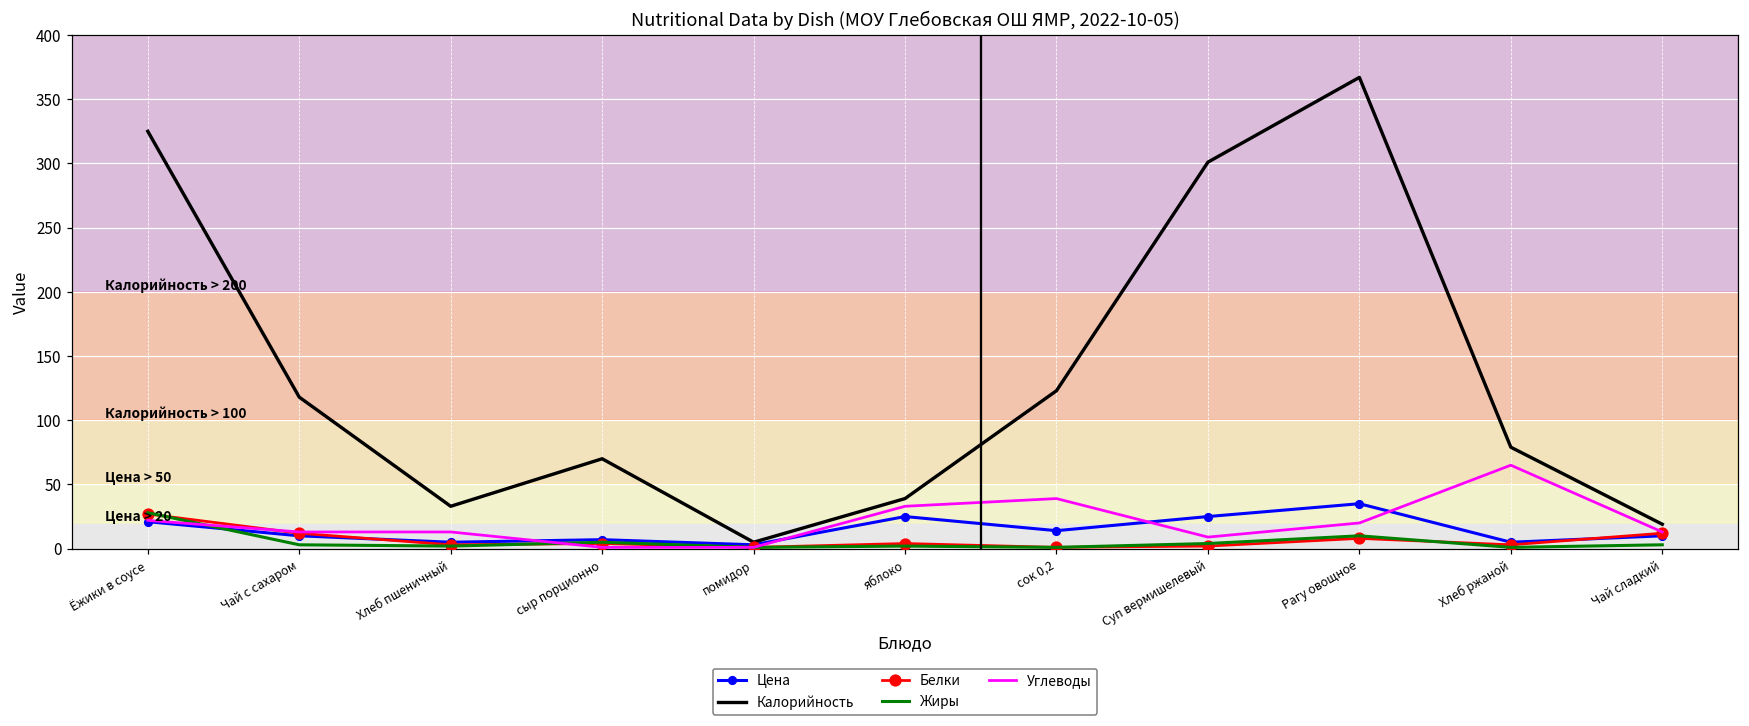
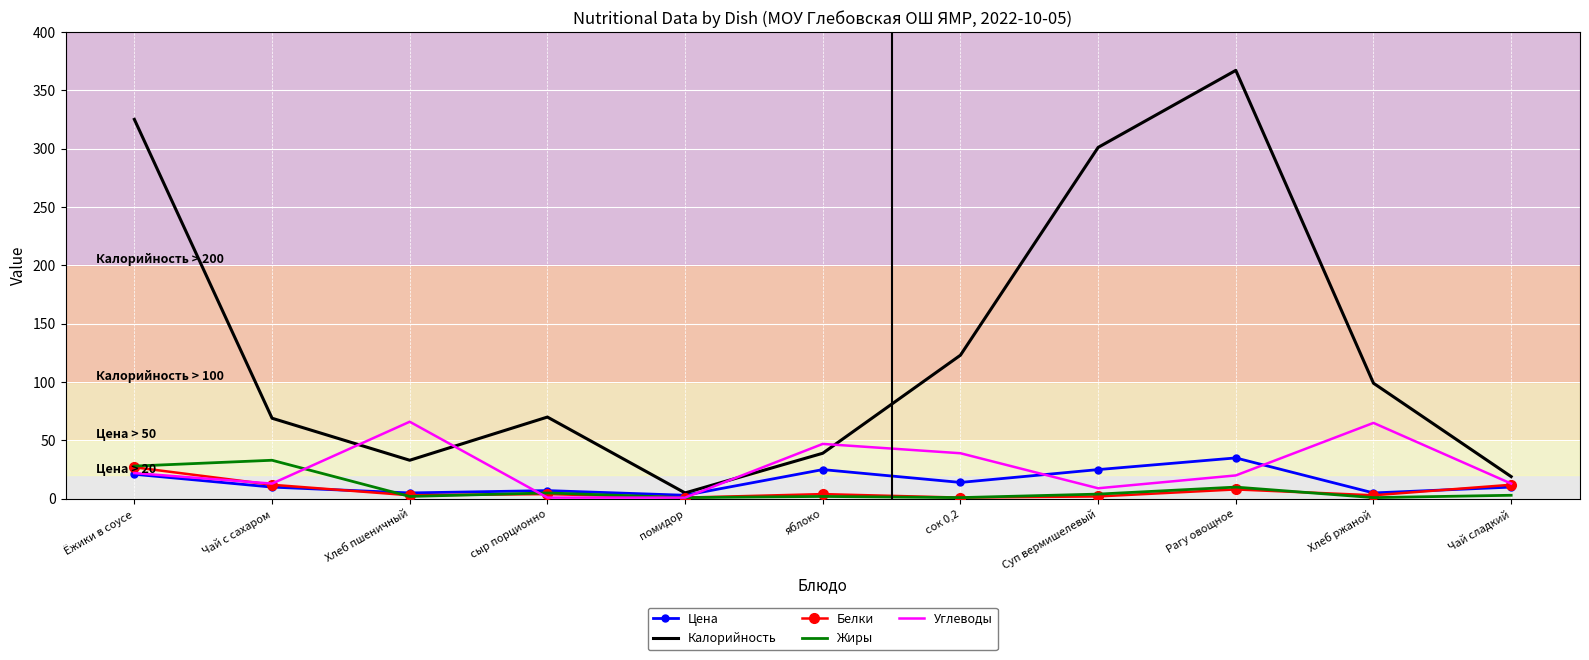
  {
    "Цена": {
      "яблоко": 25,
      "сок 0,2": 14,
      "Суп вермишелевый": 25,
      "Рагу овощное": 35
    },
    "Калорийность": {
      "Ёжики в соусе": 325,
-     "Чай с сахаром": 118,
+     "Чай с сахаром": 69,
      "Хлеб пшеничный": 33,
      "сыр порционно": 70,
      "яблоко": 39,
      "сок 0,2": 123,
      "Суп вермишелевый": 301,
      "Рагу овощное": 367,
-     "Хлеб ржаной": 79,
+     "Хлеб ржаной": 99,
      "Чай сладкий": 19
    },
    "Жиры": {
-     "Чай с сахаром": 3,
+     "Чай с сахаром": 33,
      "Чай сладкий": 3
    },
    "Углеводы": {
-     "Хлеб пшеничный": 13,
+     "Хлеб пшеничный": 66,
      "сыр порционно": 1,
-     "яблоко": 33,
+     "яблоко": 47,
      "сок 0,2": 39,
      "Суп вермишелевый": 9,
      "Рагу овощное": 20,
      "Хлеб ржаной": 65
    }
  }
